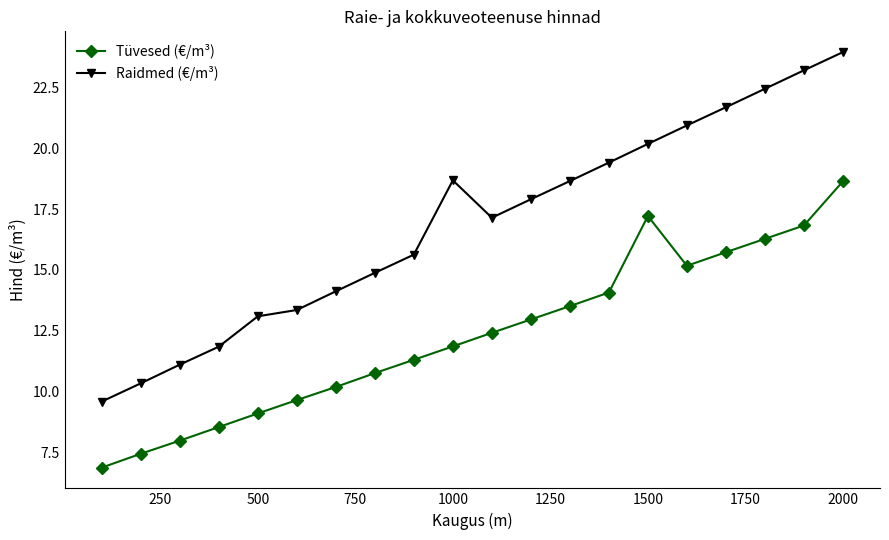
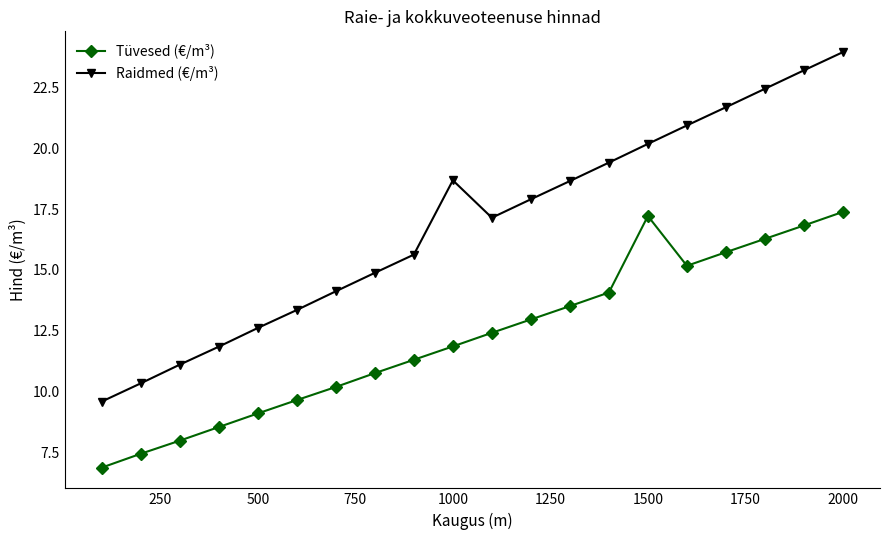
  {
    "Tüvesed (€/m³)": {
      "500": 9.1,
      "1000": 11.9,
      "1500": 17.2,
-     "2000": 18.7
+     "2000": 17.4
    },
    "Raidmed (€/m³)": {
-     "500": 13.1,
+     "500": 12.6,
      "1000": 18.7,
      "1500": 20.2,
      "2000": 24.0
    }
  }
